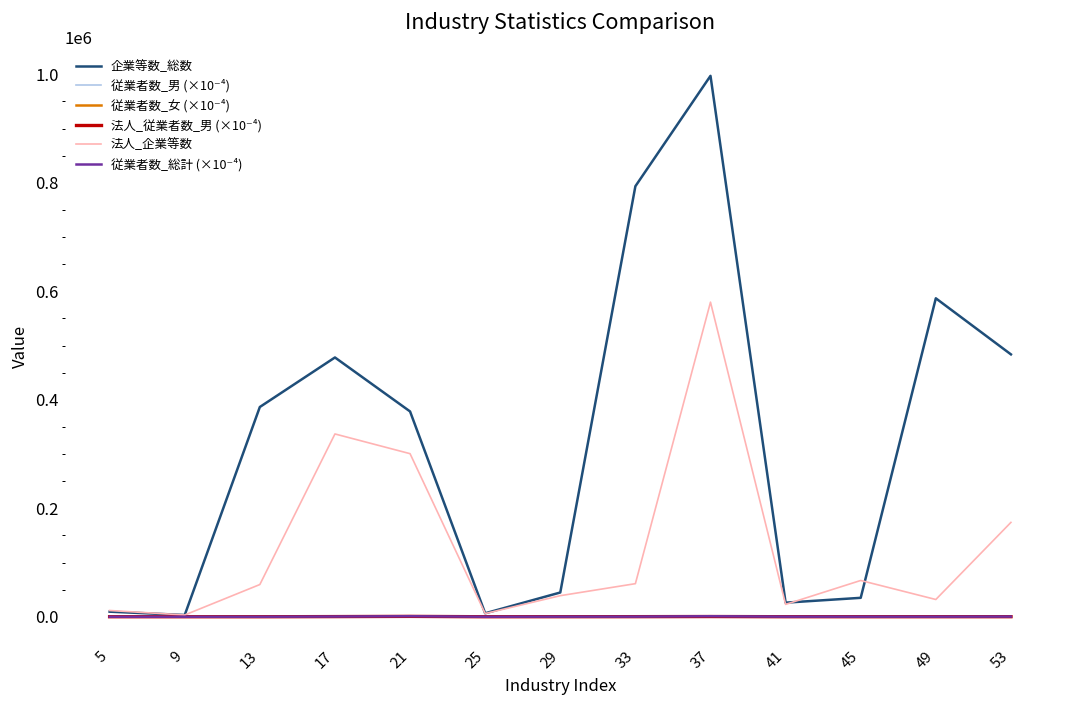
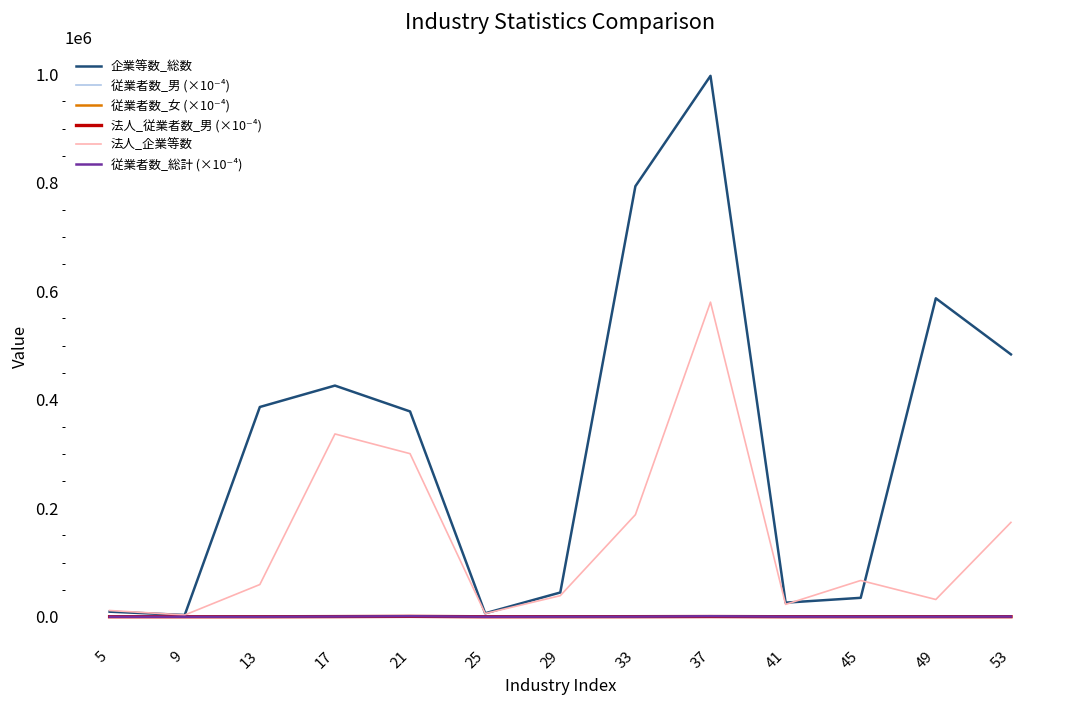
  {
    "企業等数_総数": {
      "13": 390000,
-     "17": 480000,
+     "17": 430000,
      "21": 380000,
      "29": 40000,
      "33": 790000,
      "37": 1000000,
      "45": 30000,
      "49": 590000,
      "53": 480000
    },
    "従業者数_総計 (×10⁻⁴)": {
      "5": 0,
      "13": 0,
      "17": 0,
      "21": 0,
      "25": 0,
      "29": 0,
      "33": 0,
      "37": 0,
      "41": 0,
      "45": 0,
      "49": 0,
      "53": 0
    },
    "法人_企業等数": {
      "13": 60000,
      "17": 340000,
      "21": 300000,
      "29": 40000,
-     "33": 60000,
+     "33": 190000,
      "37": 580000,
      "45": 70000,
      "49": 30000,
      "53": 170000
    }
  }
